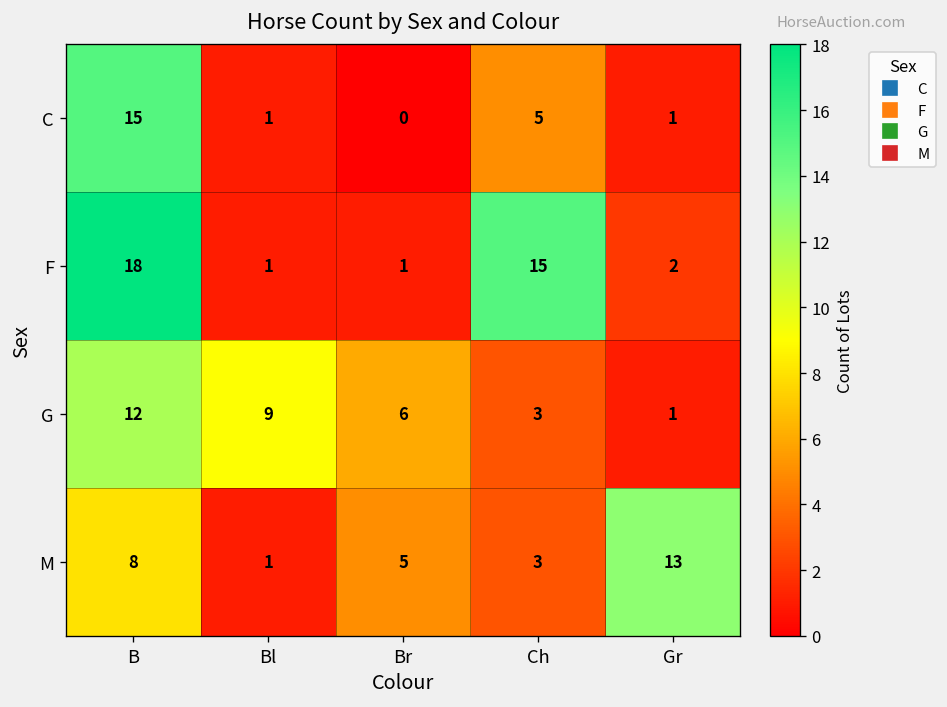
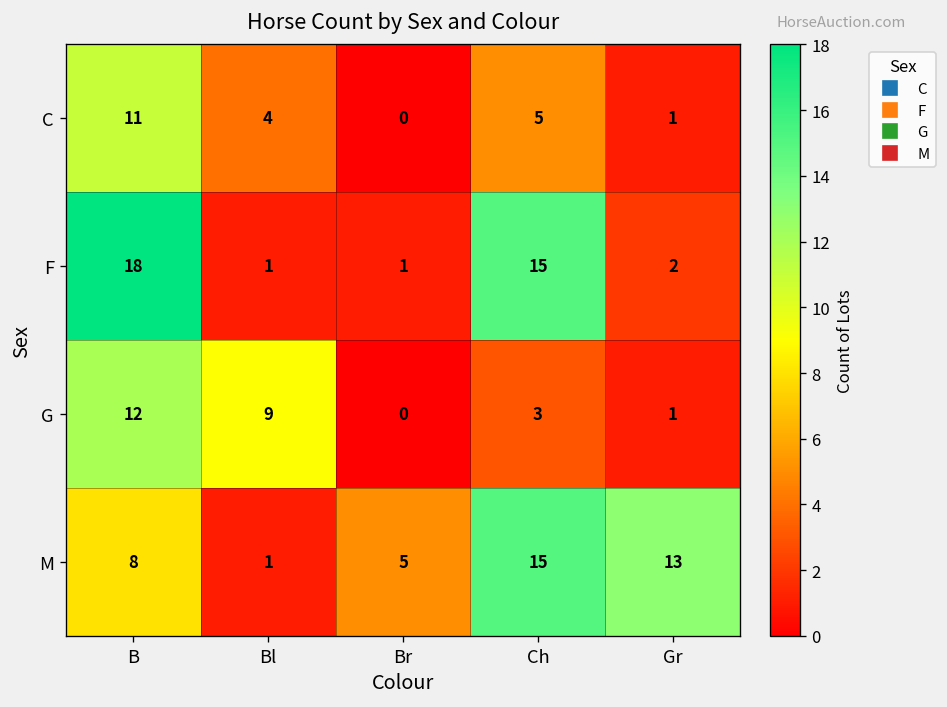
  {
    "C": {
-     "B": 15,
-     "Bl": 1,
+     "B": 11,
+     "Bl": 4,
      "Br": 0,
      "Ch": 5,
      "Gr": 1
    },
    "F": {
      "B": 18,
      "Bl": 1,
      "Br": 1,
      "Ch": 15,
      "Gr": 2
    },
    "G": {
      "B": 12,
      "Bl": 9,
-     "Br": 6,
+     "Br": 0,
      "Ch": 3,
      "Gr": 1
    },
    "M": {
      "B": 8,
      "Bl": 1,
      "Br": 5,
-     "Ch": 3,
+     "Ch": 15,
      "Gr": 13
    }
  }
